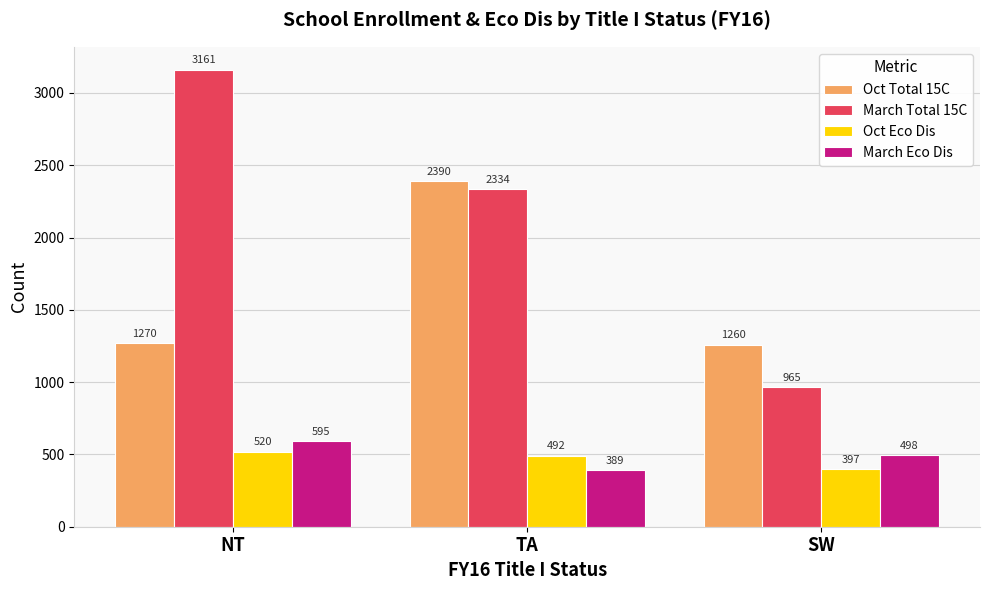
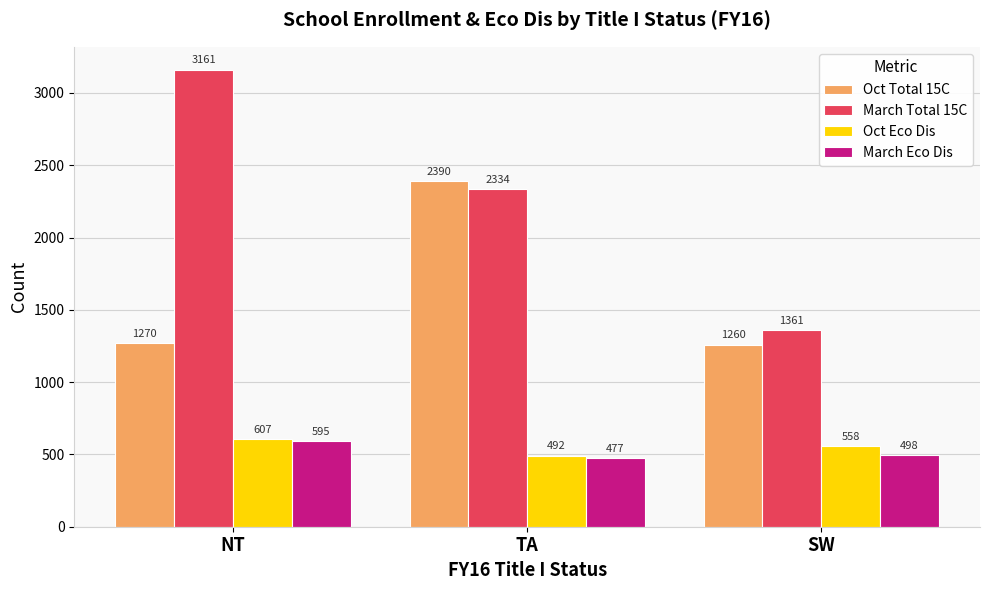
  {
    "Oct Total 15C": {
      "NT": 1270,
      "TA": 2390,
      "SW": 1260
    },
    "March Total 15C": {
      "NT": 3161,
      "TA": 2334,
-     "SW": 965
+     "SW": 1361
    },
    "Oct Eco Dis": {
-     "NT": 520,
+     "NT": 607,
      "TA": 492,
-     "SW": 397
+     "SW": 558
    },
    "March Eco Dis": {
      "NT": 595,
-     "TA": 389,
+     "TA": 477,
      "SW": 498
    }
  }
